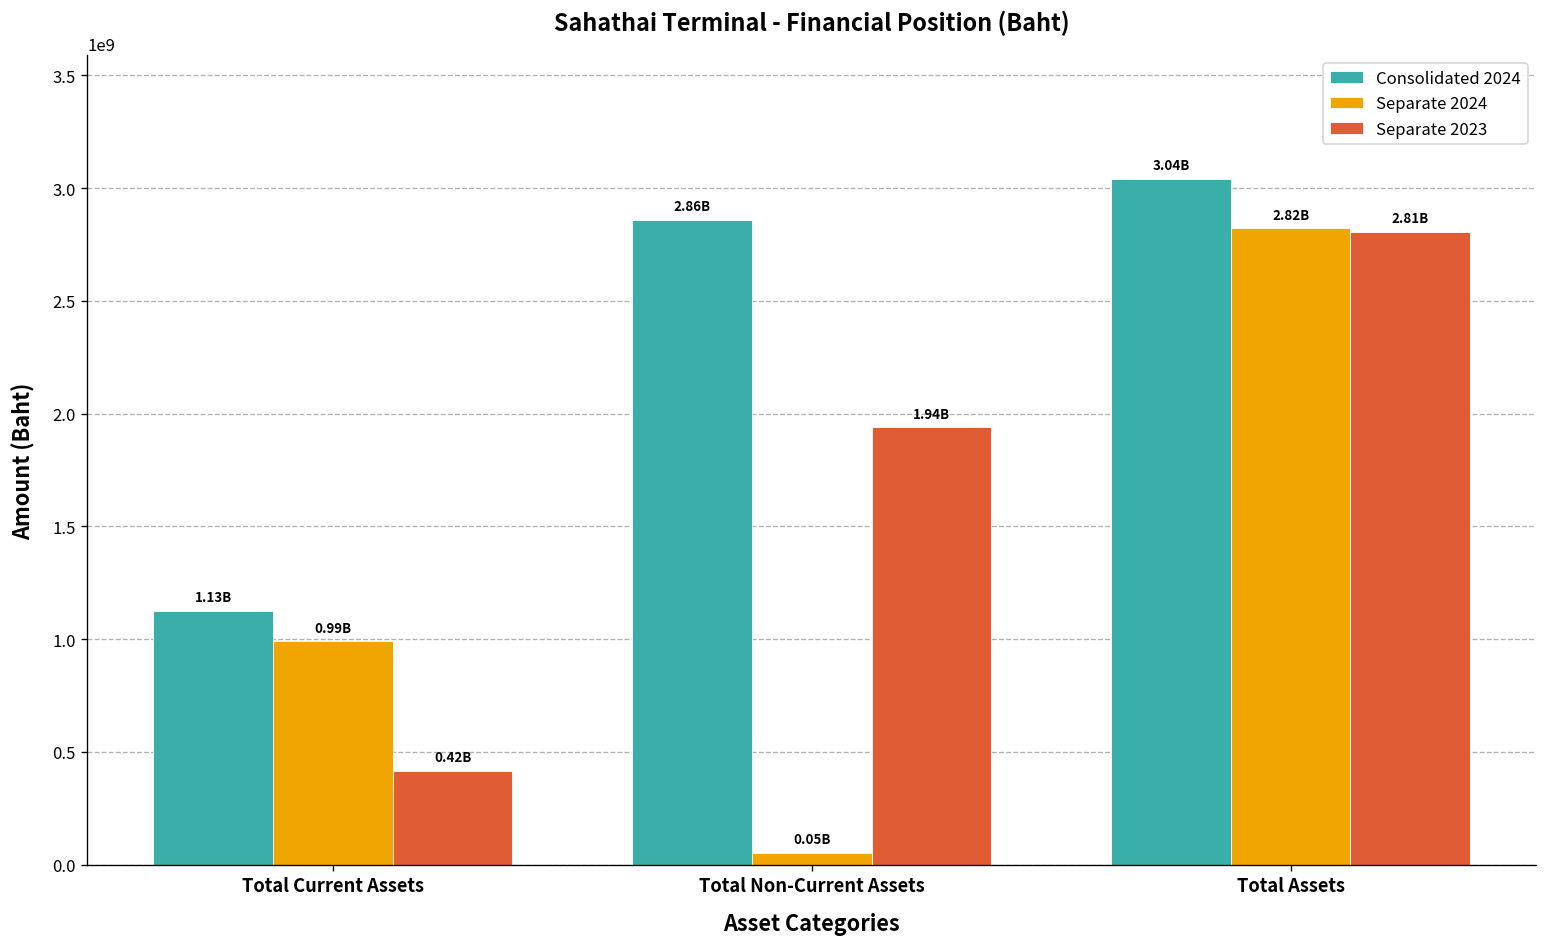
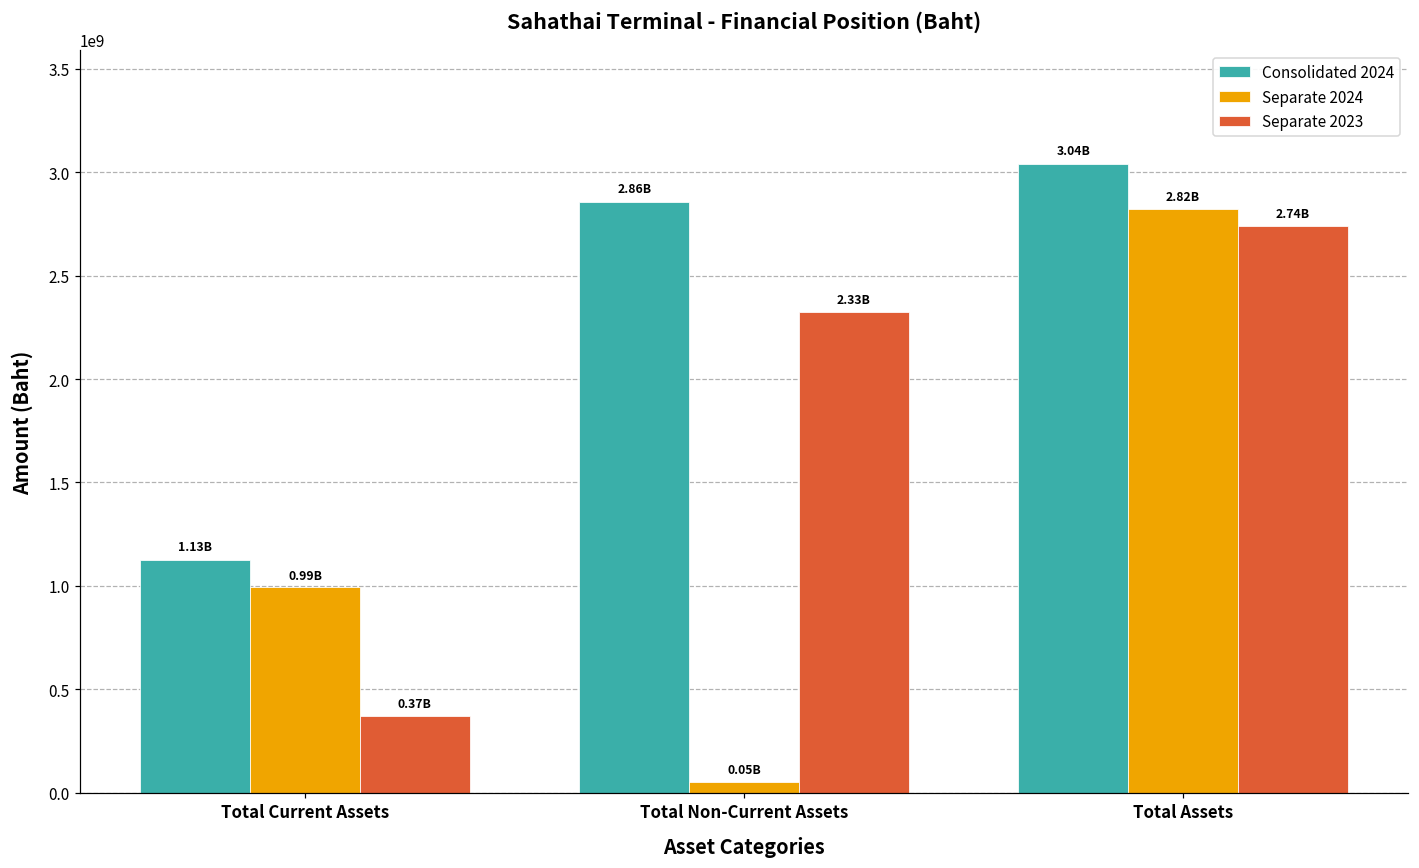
  {
    "Consolidated 2024": {
      "Total Current Assets": "1.13B",
      "Total Non-Current Assets": "2.86B",
      "Total Assets": "3.04B"
    },
    "Separate 2024": {
      "Total Current Assets": "0.99B",
      "Total Non-Current Assets": "0.05B",
      "Total Assets": "2.82B"
    },
    "Separate 2023": {
-     "Total Current Assets": "0.42B",
-     "Total Non-Current Assets": "1.94B",
-     "Total Assets": "2.81B"
+     "Total Current Assets": "0.37B",
+     "Total Non-Current Assets": "2.33B",
+     "Total Assets": "2.74B"
    }
  }
